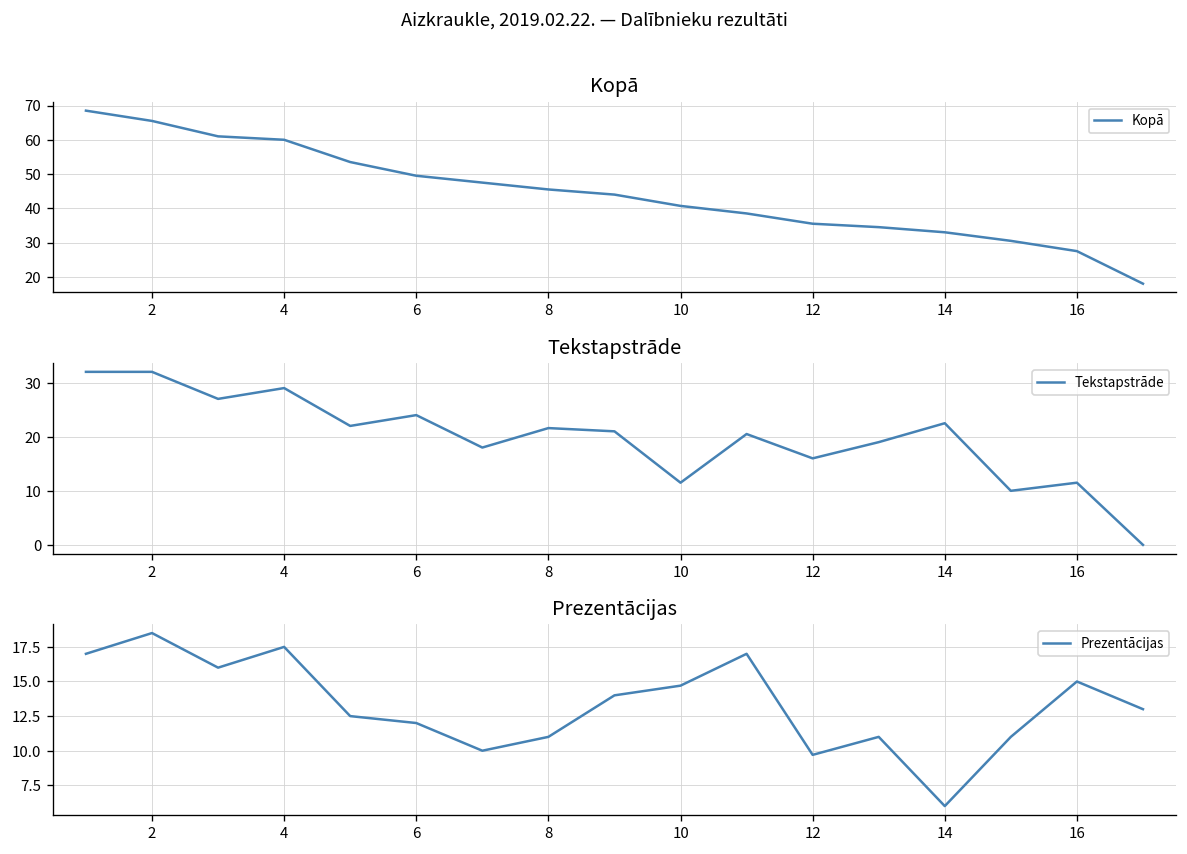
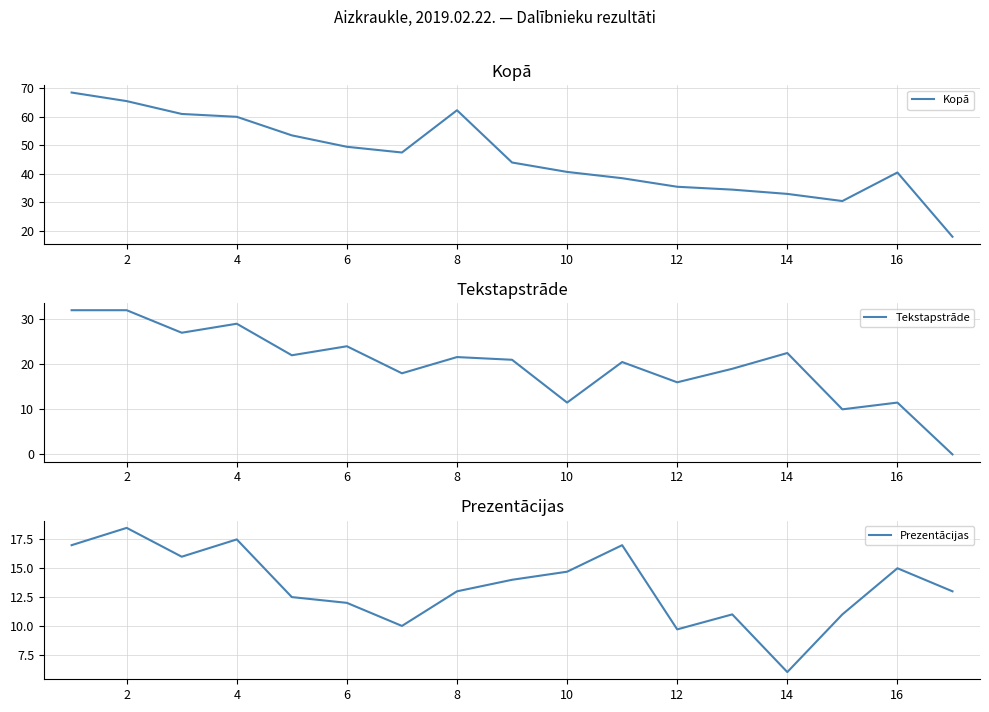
  {
    "Kopā": {
      "2": 66,
      "4": 60,
      "6": 50,
-     "8": 46,
+     "8": 62,
      "10": 41,
      "12": 36,
      "14": 33,
-     "16": 28
+     "16": 41
    },
    "Tekstapstrāde": {
      "2": 32,
      "4": 29,
      "6": 24,
      "8": 22,
      "10": 12,
      "12": 16,
      "14": 23,
      "16": 12
    },
    "Prezentācijas": {
      "2": 18.5,
      "4": 17.5,
      "6": 12,
-     "8": 11,
+     "8": 13,
      "10": 14.7,
      "12": 9.7,
      "14": 6,
      "16": 15
    }
  }
